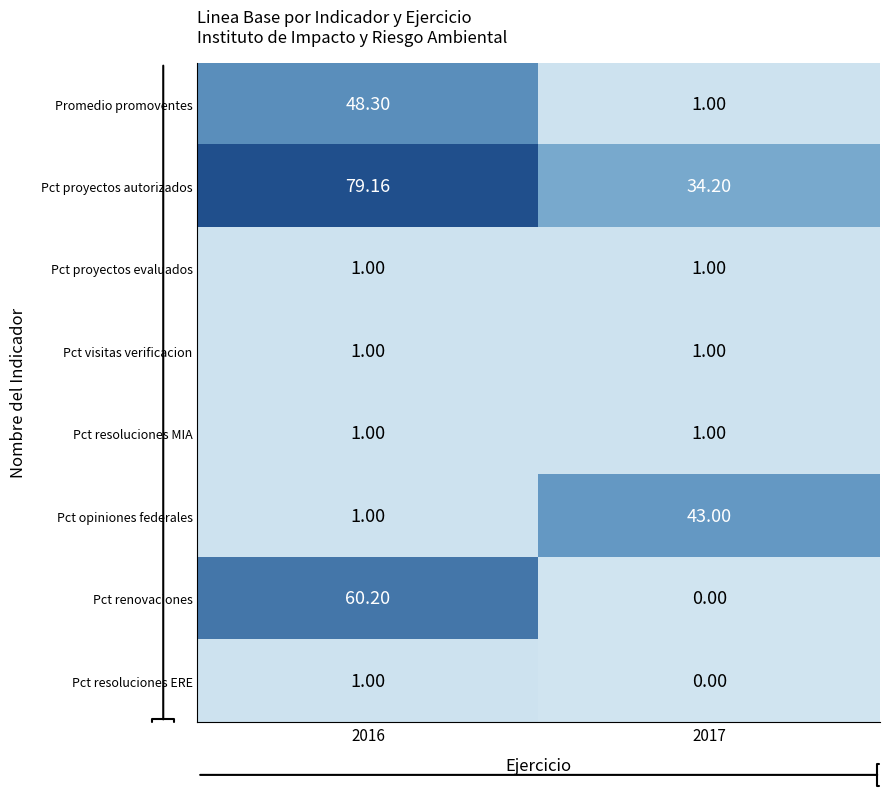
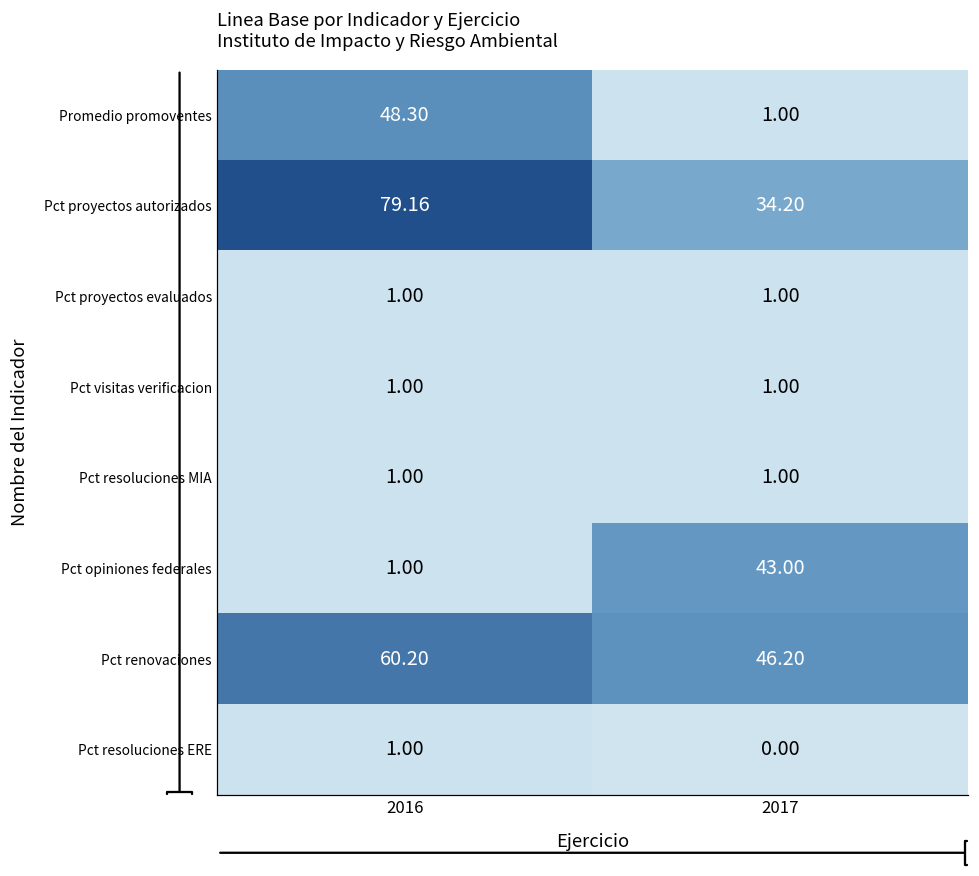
  {
    "Promedio promoventes": {
      "2016": 48.30,
      "2017": 1.00
    },
    "Pct proyectos autorizados": {
      "2016": 79.16,
      "2017": 34.20
    },
    "Pct proyectos evaluados": {
      "2016": 1.00,
      "2017": 1.00
    },
    "Pct visitas verificacion": {
      "2016": 1.00,
      "2017": 1.00
    },
    "Pct resoluciones MIA": {
      "2016": 1.00,
      "2017": 1.00
    },
    "Pct opiniones federales": {
      "2016": 1.00,
      "2017": 43.00
    },
    "Pct renovaciones": {
      "2016": 60.20,
-     "2017": 0.00
+     "2017": 46.20
    },
    "Pct resoluciones ERE": {
      "2016": 1.00,
      "2017": 0.00
    }
  }
